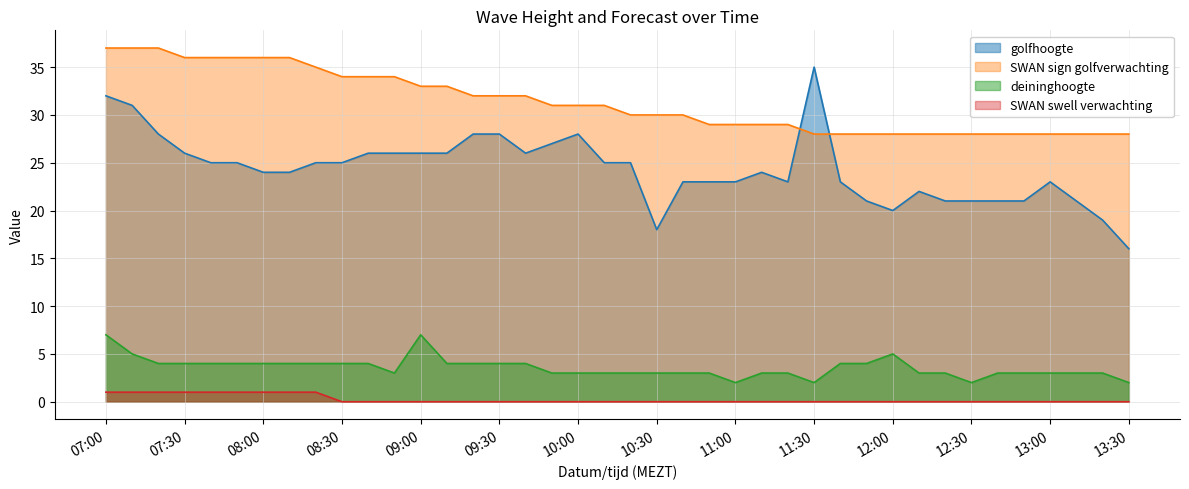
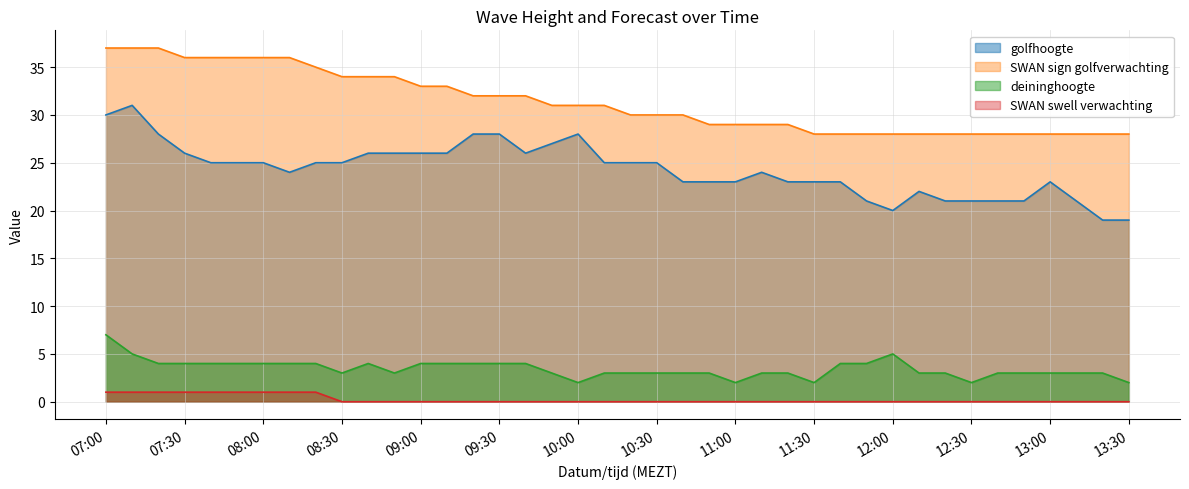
  {
    "golfhoogte": {
-     "07:00": 32,
+     "07:00": 30,
      "07:30": 26,
-     "08:00": 24,
+     "08:00": 25,
      "08:30": 25,
      "09:00": 26,
      "09:30": 28,
      "10:00": 28,
-     "10:30": 18,
+     "10:30": 25,
      "11:00": 23,
-     "11:30": 35,
+     "11:30": 23,
      "12:00": 20,
      "12:30": 21,
      "13:00": 23,
-     "13:30": 16
+     "13:30": 19
    },
    "deininghoogte": {
      "07:00": 7,
      "07:30": 4,
      "08:00": 4,
-     "08:30": 4,
-     "09:00": 7,
+     "08:30": 3,
+     "09:00": 4,
      "09:30": 4,
-     "10:00": 3,
+     "10:00": 2,
      "10:30": 3,
      "11:00": 2,
      "11:30": 2,
      "12:00": 5,
      "12:30": 2,
      "13:00": 3,
      "13:30": 2
    }
  }
